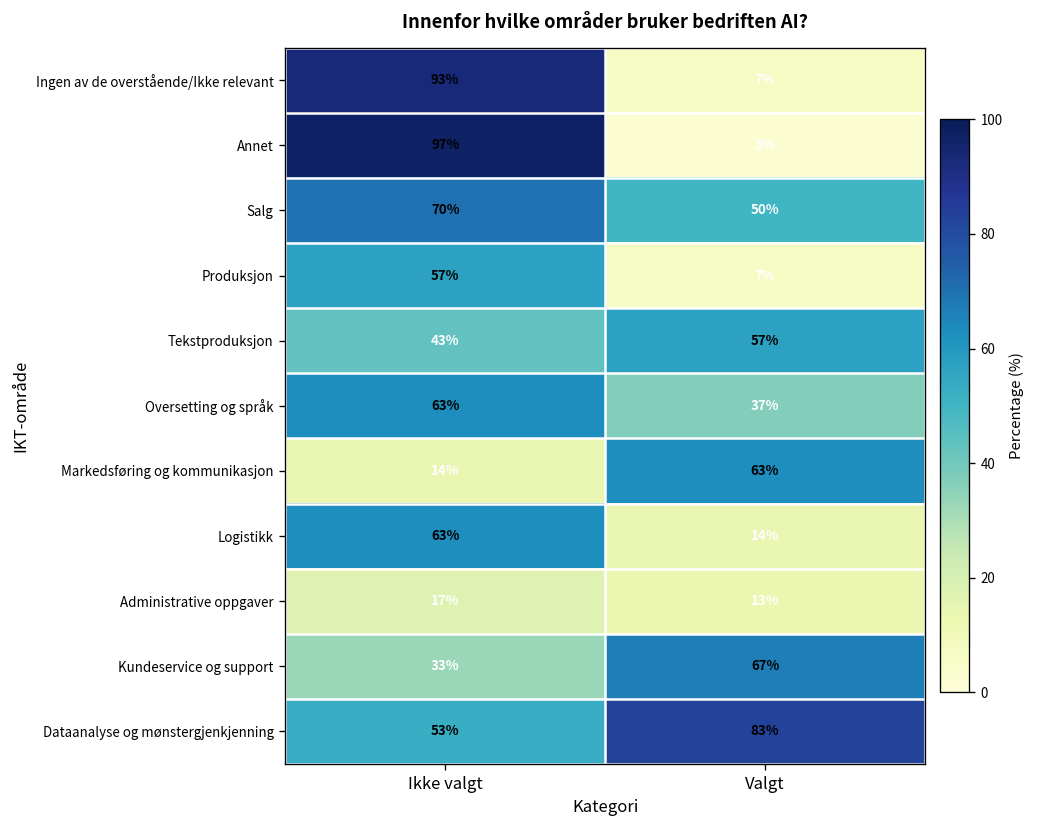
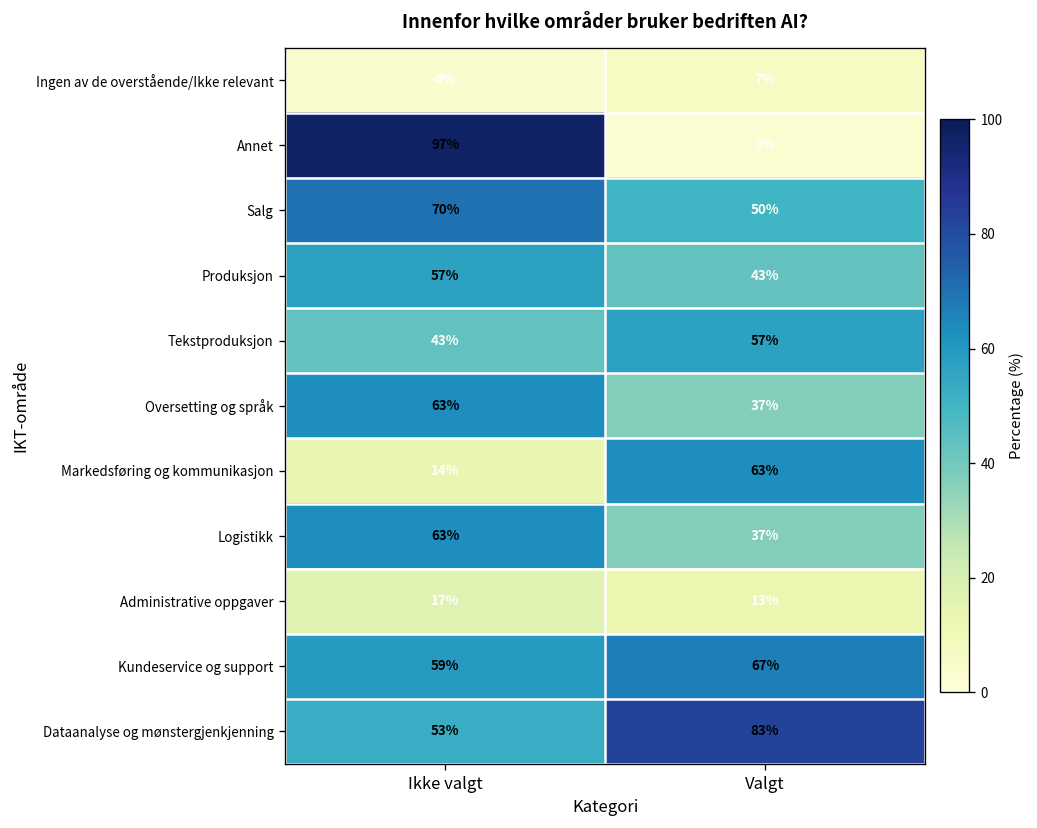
  {
    "Ingen av de overstående/Ikke relevant": {
-     "Ikke valgt": "93%",
+     "Ikke valgt": "4%",
      "Valgt": "7%"
    },
    "Annet": {
      "Ikke valgt": "97%"
    },
    "Salg": {
      "Ikke valgt": "70%",
      "Valgt": "50%"
    },
    "Produksjon": {
      "Ikke valgt": "57%",
-     "Valgt": "7%"
+     "Valgt": "43%"
    },
    "Tekstproduksjon": {
      "Ikke valgt": "43%",
      "Valgt": "57%"
    },
    "Oversetting og språk": {
      "Ikke valgt": "63%",
      "Valgt": "37%"
    },
    "Markedsføring og kommunikasjon": {
      "Ikke valgt": "14%",
      "Valgt": "63%"
    },
    "Logistikk": {
      "Ikke valgt": "63%",
-     "Valgt": "14%"
+     "Valgt": "37%"
    },
    "Administrative oppgaver": {
      "Ikke valgt": "17%",
      "Valgt": "13%"
    },
    "Kundeservice og support": {
-     "Ikke valgt": "33%",
+     "Ikke valgt": "59%",
      "Valgt": "67%"
    },
    "Dataanalyse og mønstergjenkjenning": {
      "Ikke valgt": "53%",
      "Valgt": "83%"
    }
  }
